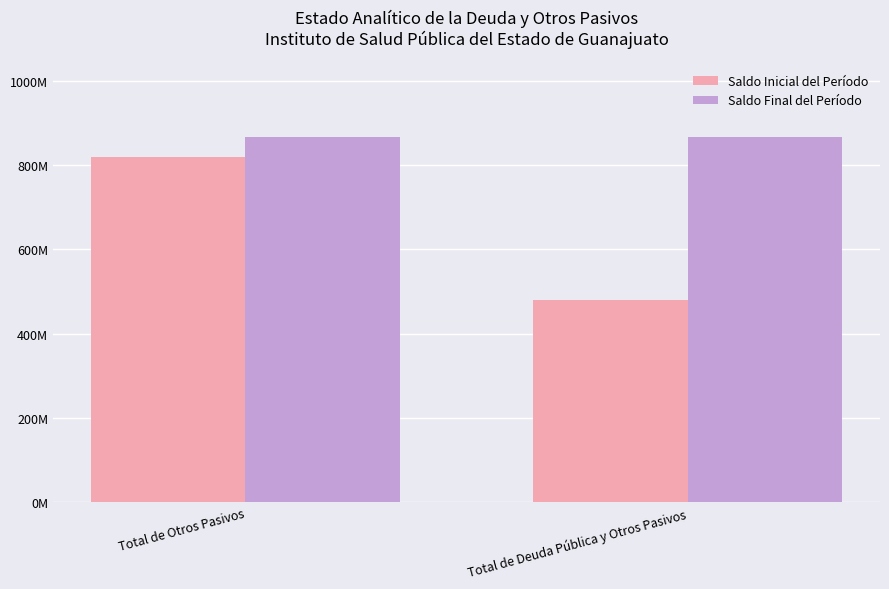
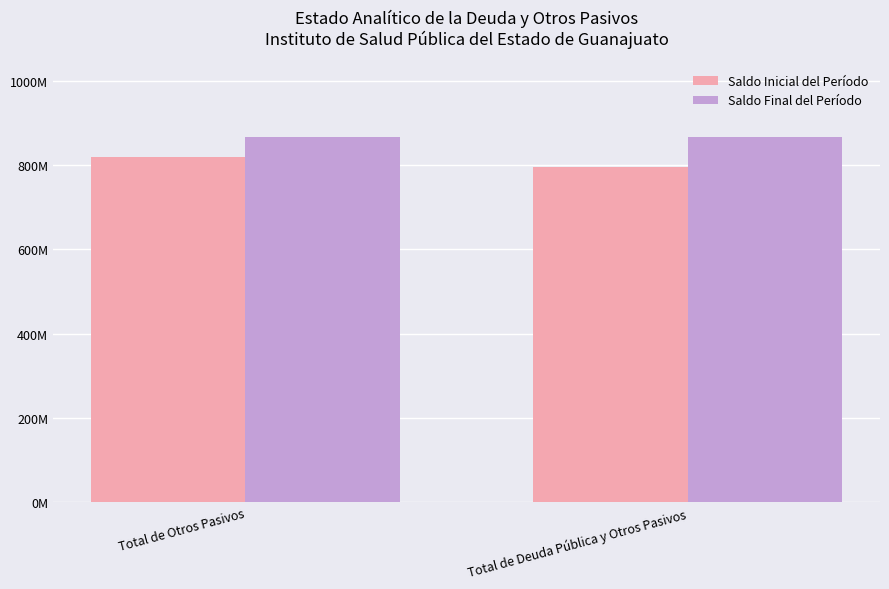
  {
    "Saldo Inicial del Período": {
      "Total de Otros Pasivos": 820000000,
-     "Total de Deuda Pública y Otros Pasivos": 480000000
+     "Total de Deuda Pública y Otros Pasivos": 800000000
    },
    "Saldo Final del Período": {
      "Total de Otros Pasivos": 870000000,
      "Total de Deuda Pública y Otros Pasivos": 870000000
    }
  }
